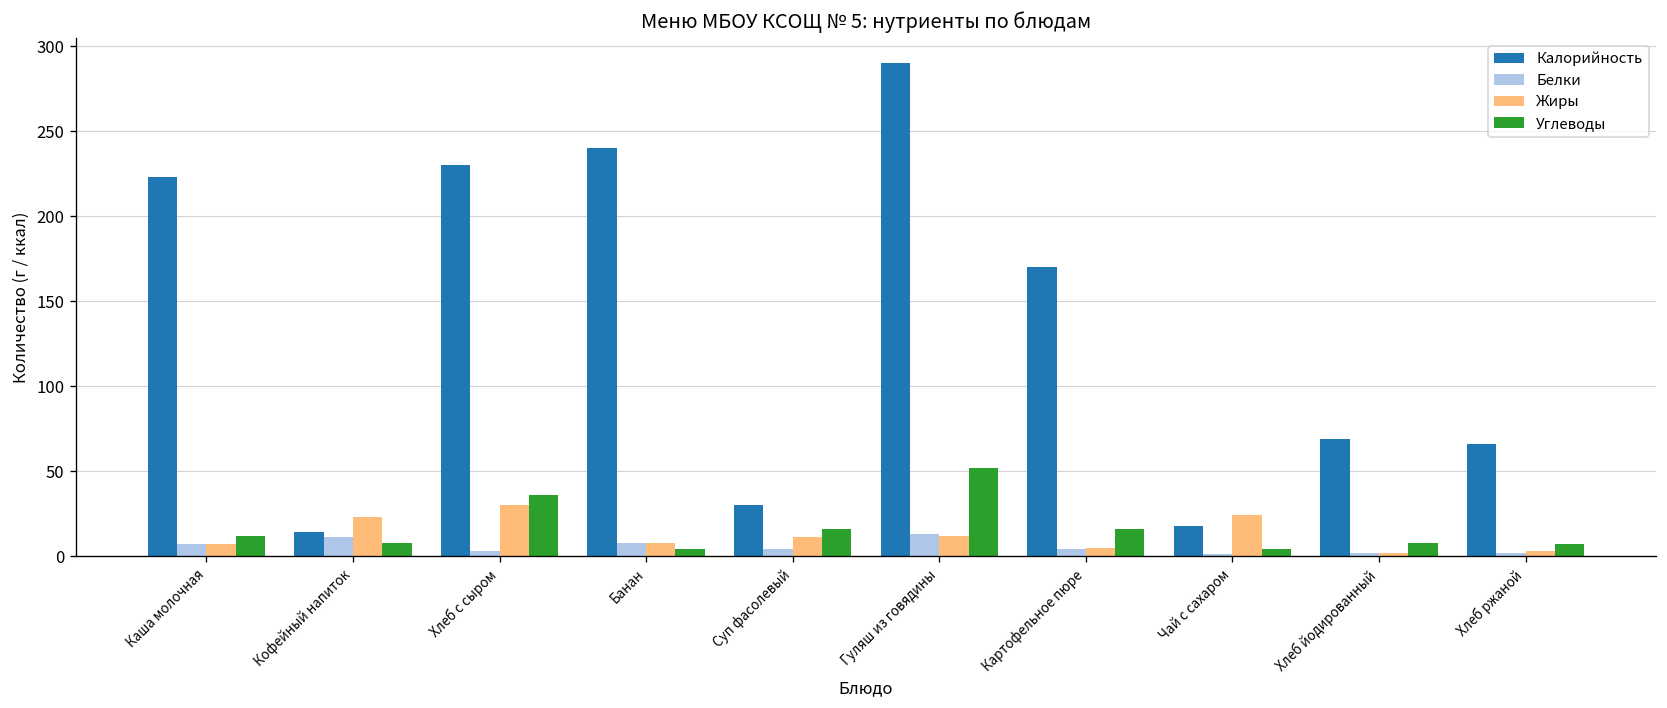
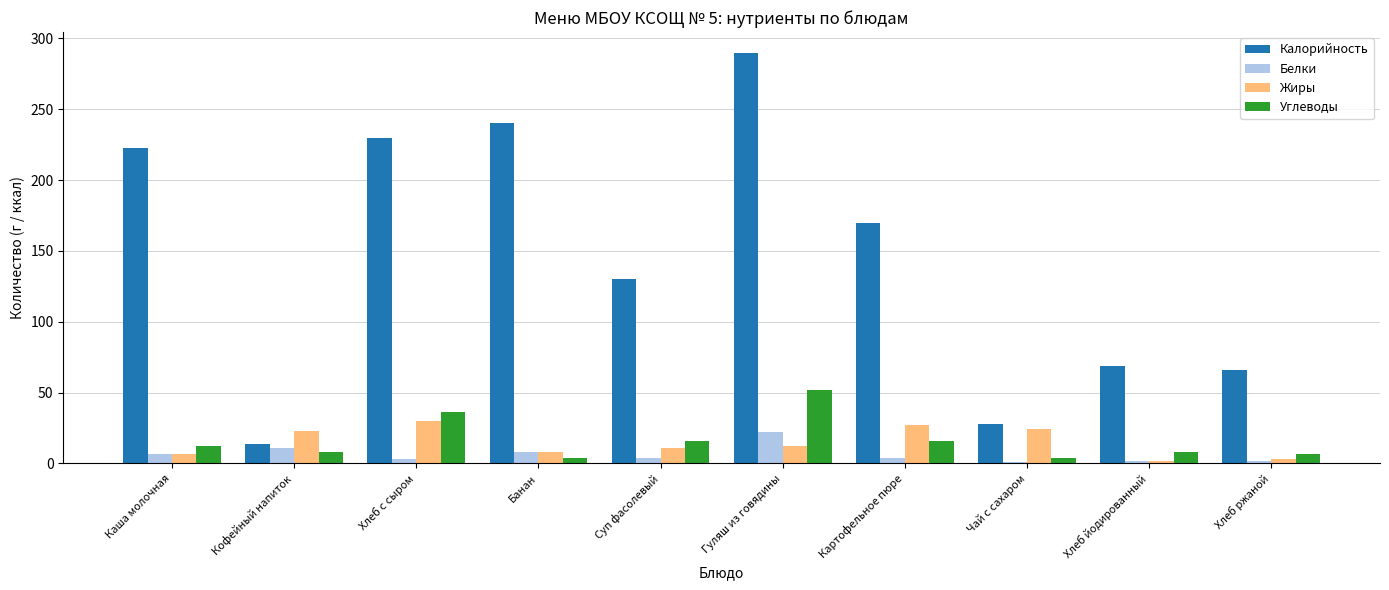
  {
    "Калорийность": {
      "Каша молочная": 223,
      "Кофейный напиток": 14,
      "Хлеб с сыром": 230,
      "Банан": 240,
-     "Суп фасолевый": 30,
+     "Суп фасолевый": 130,
      "Гуляш из говядины": 290,
      "Картофельное пюре": 170,
-     "Чай с сахаром": 18,
+     "Чай с сахаром": 28,
      "Хлеб йодированный": 69,
      "Хлеб ржаной": 66
    },
    "Белки": {
      "Каша молочная": 7,
      "Кофейный напиток": 11,
      "Хлеб с сыром": 3,
      "Банан": 8,
      "Суп фасолевый": 4,
-     "Гуляш из говядины": 13,
+     "Гуляш из говядины": 22,
      "Картофельное пюре": 4,
      "Хлеб йодированный": 2,
      "Хлеб ржаной": 2
    },
    "Жиры": {
      "Каша молочная": 7,
      "Кофейный напиток": 23,
      "Хлеб с сыром": 30,
      "Банан": 8,
      "Суп фасолевый": 11,
      "Гуляш из говядины": 12,
-     "Картофельное пюре": 5,
+     "Картофельное пюре": 27,
      "Чай с сахаром": 24,
      "Хлеб йодированный": 2,
      "Хлеб ржаной": 3
    },
    "Углеводы": {
      "Каша молочная": 12,
      "Кофейный напиток": 8,
      "Хлеб с сыром": 36,
      "Банан": 4,
      "Суп фасолевый": 16,
      "Гуляш из говядины": 52,
      "Картофельное пюре": 16,
      "Чай с сахаром": 4,
      "Хлеб йодированный": 8,
      "Хлеб ржаной": 7
    }
  }
